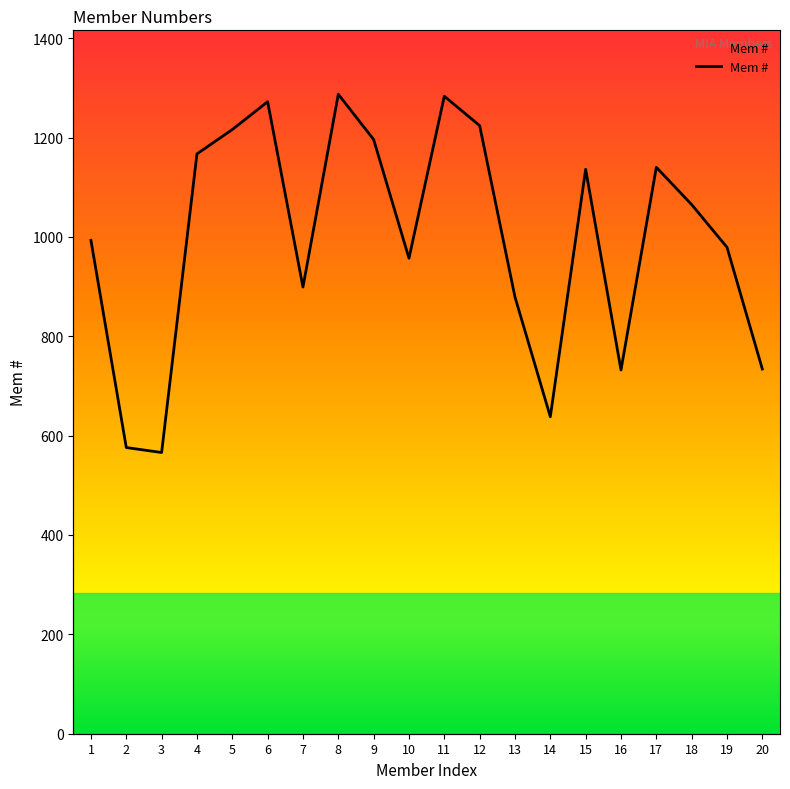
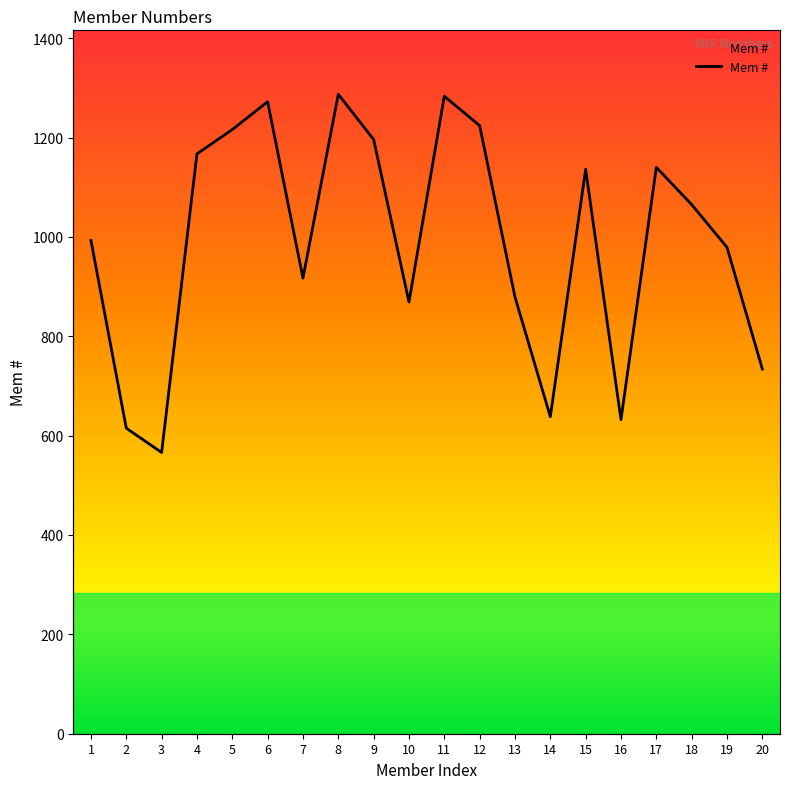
  {
    "1": 990,
-   "2": 580,
+   "2": 620,
    "3": 570,
    "4": 1170,
    "5": 1220,
    "6": 1270,
-   "7": 900,
+   "7": 920,
    "8": 1290,
    "9": 1200,
-   "10": 960,
+   "10": 870,
    "11": 1280,
    "12": 1220,
    "13": 880,
    "14": 640,
    "15": 1140,
-   "16": 730,
+   "16": 630,
    "17": 1140,
    "18": 1070,
    "19": 980,
    "20": 730
  }
